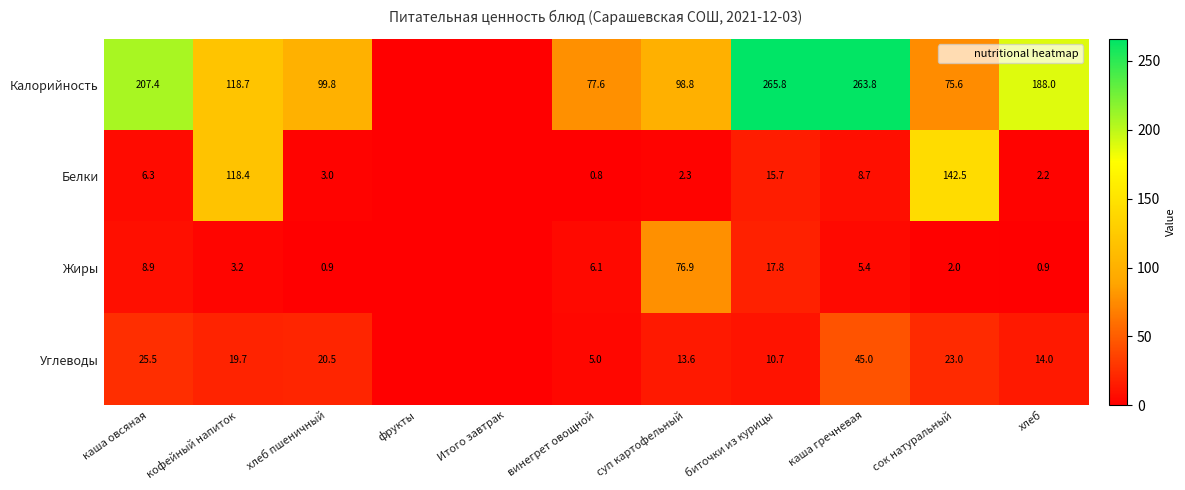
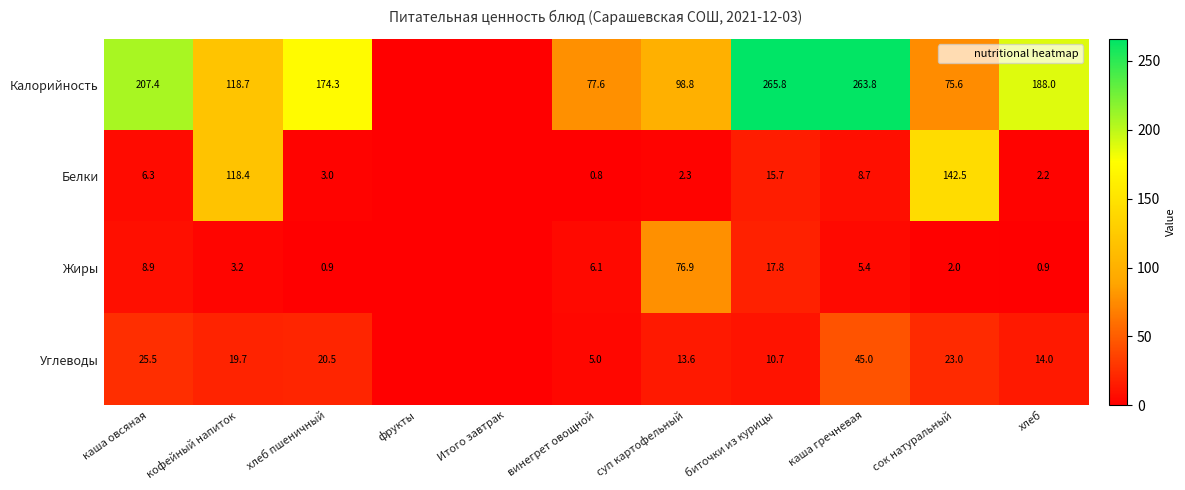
  {
    "Калорийность": {
      "каша овсяная": 207.4,
      "кофейный напиток": 118.7,
-     "хлеб пшеничный": 99.8,
+     "хлеб пшеничный": 174.3,
      "винегрет овощной": 77.6,
      "суп картофельный": 98.8,
      "биточки из курицы": 265.8,
      "каша гречневая": 263.8,
      "сок натуральный": 75.6,
      "хлеб": 188.0
    },
    "Белки": {
      "каша овсяная": 6.3,
      "кофейный напиток": 118.4,
      "хлеб пшеничный": 3.0,
      "винегрет овощной": 0.8,
      "суп картофельный": 2.3,
      "биточки из курицы": 15.7,
      "каша гречневая": 8.7,
      "сок натуральный": 142.5,
      "хлеб": 2.2
    },
    "Жиры": {
      "каша овсяная": 8.9,
      "кофейный напиток": 3.2,
      "хлеб пшеничный": 0.9,
      "винегрет овощной": 6.1,
      "суп картофельный": 76.9,
      "биточки из курицы": 17.8,
      "каша гречневая": 5.4,
      "сок натуральный": 2.0,
      "хлеб": 0.9
    },
    "Углеводы": {
      "каша овсяная": 25.5,
      "кофейный напиток": 19.7,
      "хлеб пшеничный": 20.5,
      "винегрет овощной": 5.0,
      "суп картофельный": 13.6,
      "биточки из курицы": 10.7,
      "каша гречневая": 45.0,
      "сок натуральный": 23.0,
      "хлеб": 14.0
    }
  }
